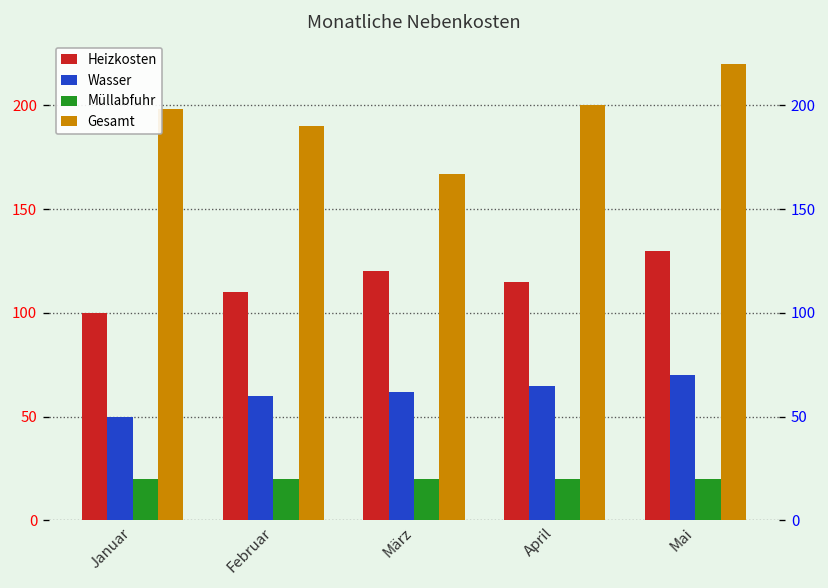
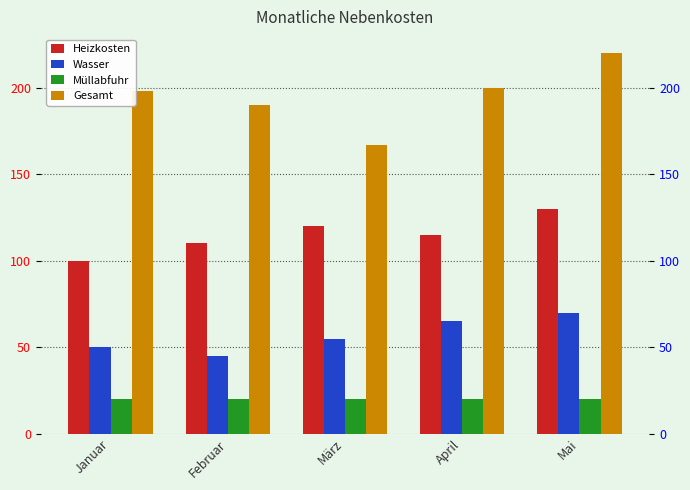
  {
    "Heizkosten": {
      "Januar": 100,
      "Februar": 110,
      "März": 120,
      "April": 115,
      "Mai": 130
    },
    "Wasser": {
      "Januar": 50,
-     "Februar": 60,
-     "März": 62,
+     "Februar": 45,
+     "März": 55,
      "April": 65,
      "Mai": 70
    },
    "Müllabfuhr": {
      "Januar": 20,
      "Februar": 20,
      "März": 20,
      "April": 20,
      "Mai": 20
    },
    "Gesamt": {
      "Januar": 198,
      "Februar": 190,
      "März": 167,
      "April": 200,
      "Mai": 220
    }
  }
